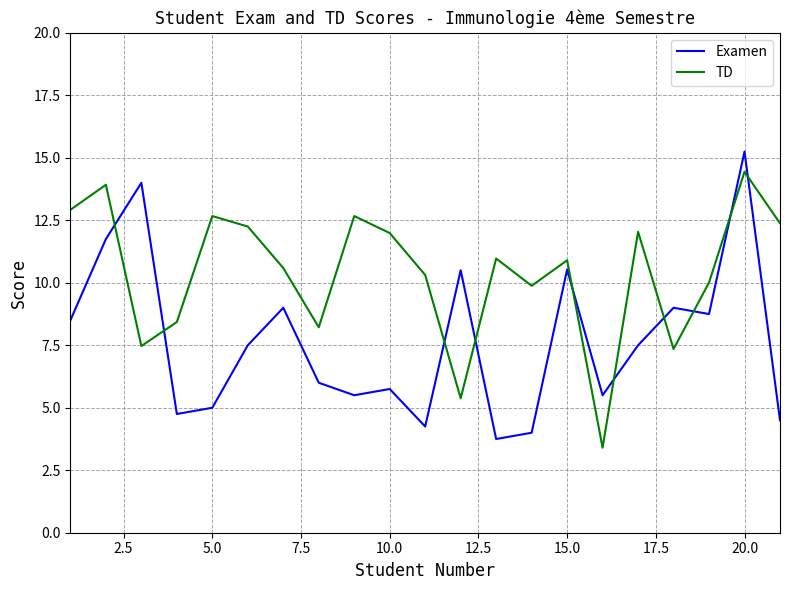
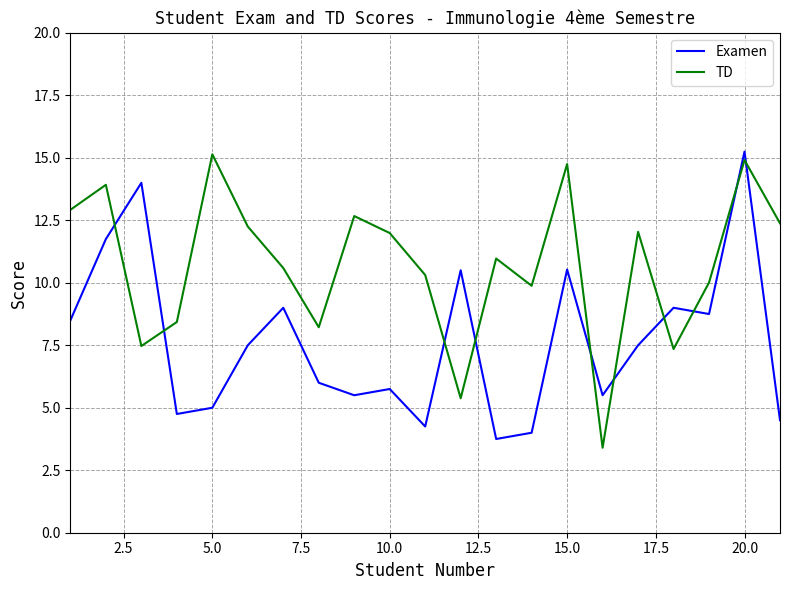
  {
    "Examen": {
      "5.0": 5.0,
      "10.0": 5.8,
      "15.0": 10.5,
      "20.0": 15.3
    },
    "TD": {
-     "5.0": 12.7,
+     "5.0": 15.1,
      "10.0": 12.0,
-     "15.0": 10.9,
-     "20.0": 14.4
+     "15.0": 14.8,
+     "20.0": 14.9
    }
  }
